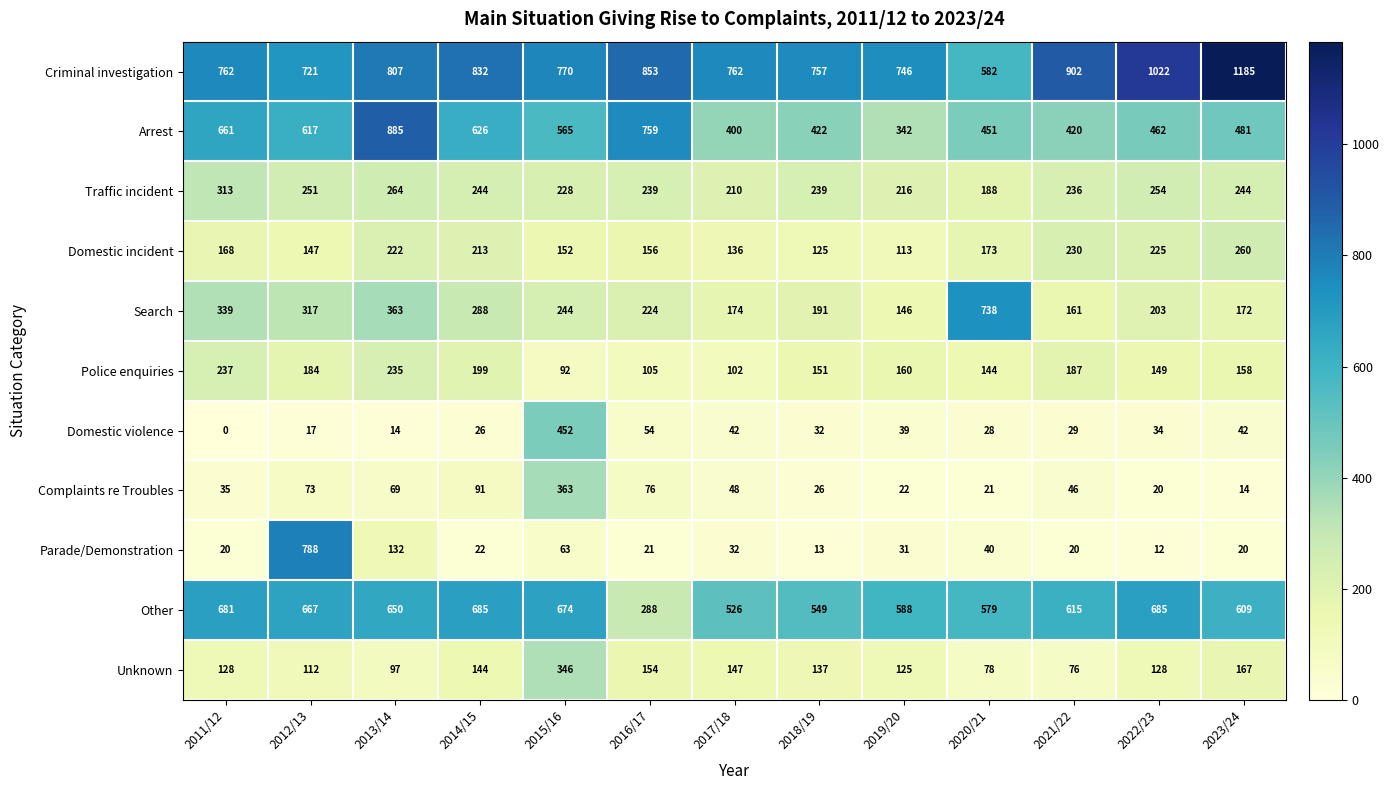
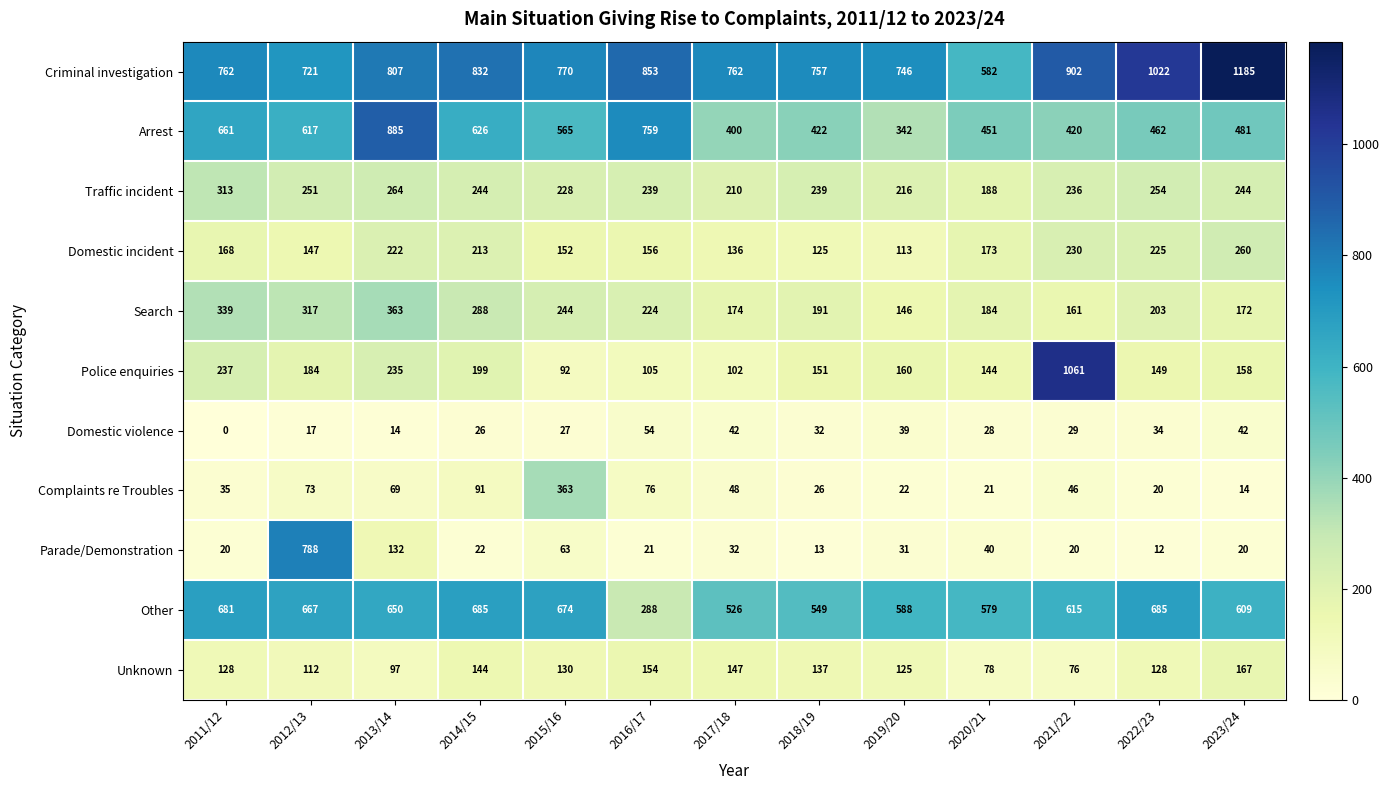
  {
    "Criminal investigation": {
      "2011/12": 762,
      "2012/13": 721,
      "2013/14": 807,
      "2014/15": 832,
      "2015/16": 770,
      "2016/17": 853,
      "2017/18": 762,
      "2018/19": 757,
      "2019/20": 746,
      "2020/21": 582,
      "2021/22": 902,
      "2022/23": 1022,
      "2023/24": 1185
    },
    "Arrest": {
      "2011/12": 661,
      "2012/13": 617,
      "2013/14": 885,
      "2014/15": 626,
      "2015/16": 565,
      "2016/17": 759,
      "2017/18": 400,
      "2018/19": 422,
      "2019/20": 342,
      "2020/21": 451,
      "2021/22": 420,
      "2022/23": 462,
      "2023/24": 481
    },
    "Traffic incident": {
      "2011/12": 313,
      "2012/13": 251,
      "2013/14": 264,
      "2014/15": 244,
      "2015/16": 228,
      "2016/17": 239,
      "2017/18": 210,
      "2018/19": 239,
      "2019/20": 216,
      "2020/21": 188,
      "2021/22": 236,
      "2022/23": 254,
      "2023/24": 244
    },
    "Domestic incident": {
      "2011/12": 168,
      "2012/13": 147,
      "2013/14": 222,
      "2014/15": 213,
      "2015/16": 152,
      "2016/17": 156,
      "2017/18": 136,
      "2018/19": 125,
      "2019/20": 113,
      "2020/21": 173,
      "2021/22": 230,
      "2022/23": 225,
      "2023/24": 260
    },
    "Search": {
      "2011/12": 339,
      "2012/13": 317,
      "2013/14": 363,
      "2014/15": 288,
      "2015/16": 244,
      "2016/17": 224,
      "2017/18": 174,
      "2018/19": 191,
      "2019/20": 146,
-     "2020/21": 738,
+     "2020/21": 184,
      "2021/22": 161,
      "2022/23": 203,
      "2023/24": 172
    },
    "Police enquiries": {
      "2011/12": 237,
      "2012/13": 184,
      "2013/14": 235,
      "2014/15": 199,
      "2015/16": 92,
      "2016/17": 105,
      "2017/18": 102,
      "2018/19": 151,
      "2019/20": 160,
      "2020/21": 144,
-     "2021/22": 187,
+     "2021/22": 1061,
      "2022/23": 149,
      "2023/24": 158
    },
    "Domestic violence": {
      "2011/12": 0,
      "2012/13": 17,
      "2013/14": 14,
      "2014/15": 26,
-     "2015/16": 452,
+     "2015/16": 27,
      "2016/17": 54,
      "2017/18": 42,
      "2018/19": 32,
      "2019/20": 39,
      "2020/21": 28,
      "2021/22": 29,
      "2022/23": 34,
      "2023/24": 42
    },
    "Complaints re Troubles": {
      "2011/12": 35,
      "2012/13": 73,
      "2013/14": 69,
      "2014/15": 91,
      "2015/16": 363,
      "2016/17": 76,
      "2017/18": 48,
      "2018/19": 26,
      "2019/20": 22,
      "2020/21": 21,
      "2021/22": 46,
      "2022/23": 20,
      "2023/24": 14
    },
    "Parade/Demonstration": {
      "2011/12": 20,
      "2012/13": 788,
      "2013/14": 132,
      "2014/15": 22,
      "2015/16": 63,
      "2016/17": 21,
      "2017/18": 32,
      "2018/19": 13,
      "2019/20": 31,
      "2020/21": 40,
      "2021/22": 20,
      "2022/23": 12,
      "2023/24": 20
    },
    "Other": {
      "2011/12": 681,
      "2012/13": 667,
      "2013/14": 650,
      "2014/15": 685,
      "2015/16": 674,
      "2016/17": 288,
      "2017/18": 526,
      "2018/19": 549,
      "2019/20": 588,
      "2020/21": 579,
      "2021/22": 615,
      "2022/23": 685,
      "2023/24": 609
    },
    "Unknown": {
      "2011/12": 128,
      "2012/13": 112,
      "2013/14": 97,
      "2014/15": 144,
-     "2015/16": 346,
+     "2015/16": 130,
      "2016/17": 154,
      "2017/18": 147,
      "2018/19": 137,
      "2019/20": 125,
      "2020/21": 78,
      "2021/22": 76,
      "2022/23": 128,
      "2023/24": 167
    }
  }
